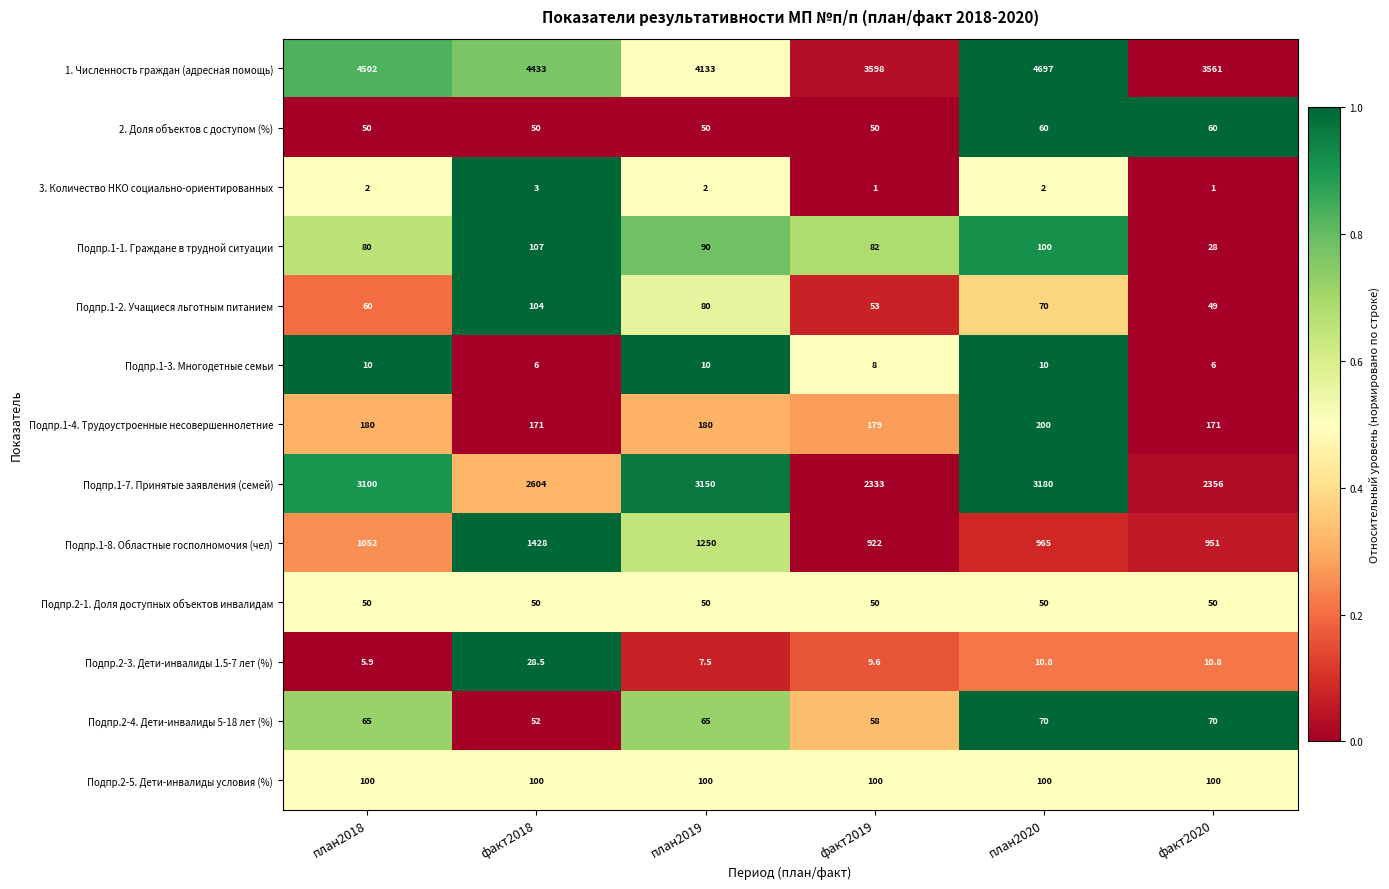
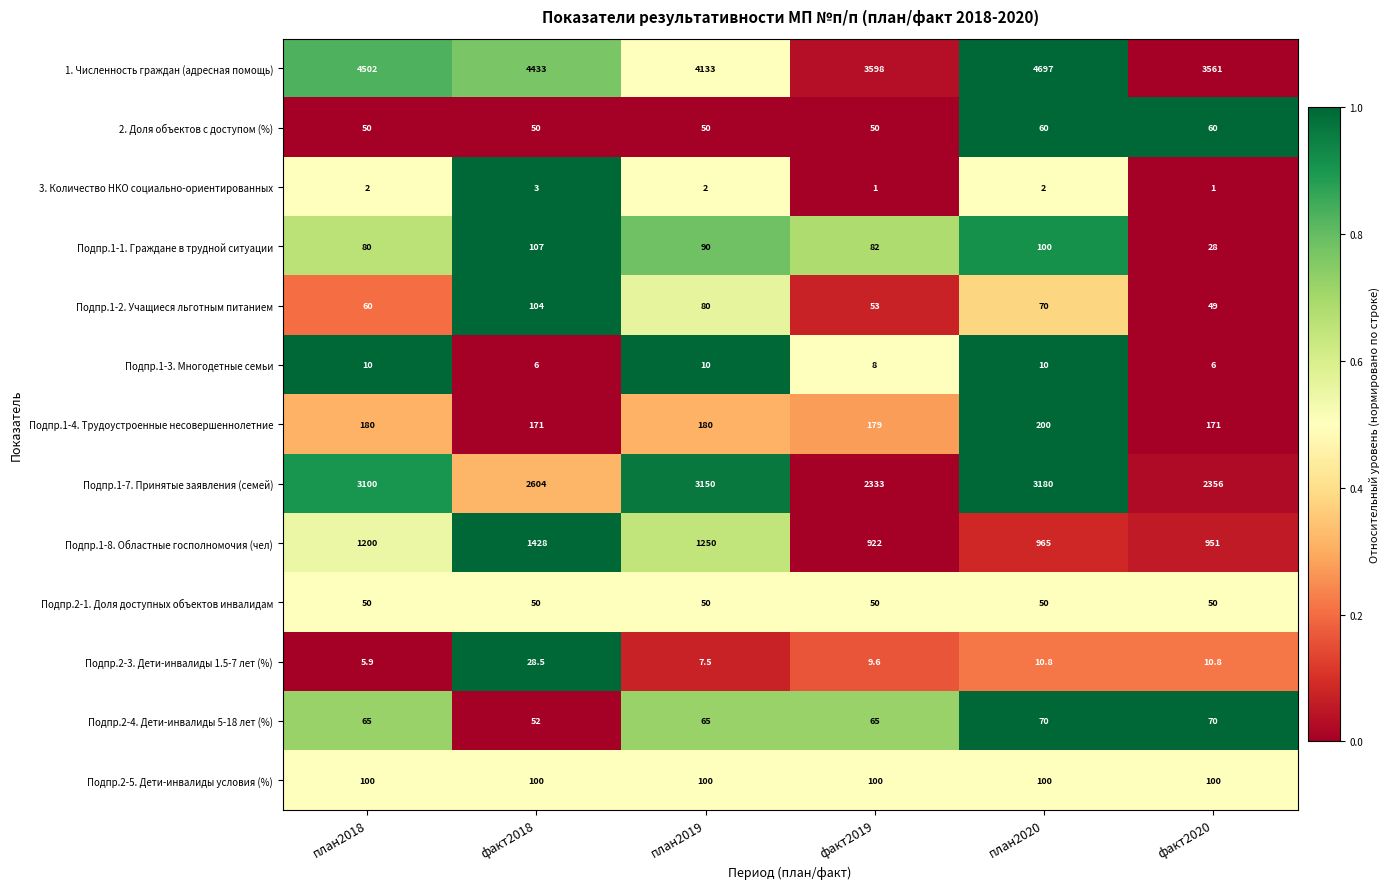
  {
    "1. Численность граждан (адресная помощь)": {
      "план2018": 4502,
      "факт2018": 4433,
      "план2019": 4133,
      "факт2019": 3598,
      "план2020": 4697,
      "факт2020": 3561
    },
    "2. Доля объектов с доступом (%)": {
      "план2018": 50,
      "факт2018": 50,
      "план2019": 50,
      "факт2019": 50,
      "план2020": 60,
      "факт2020": 60
    },
    "3. Количество НКО социально-ориентированных": {
      "план2018": 2,
      "факт2018": 3,
      "план2019": 2,
      "факт2019": 1,
      "план2020": 2,
      "факт2020": 1
    },
    "Подпр.1-1. Граждане в трудной ситуации": {
      "план2018": 80,
      "факт2018": 107,
      "план2019": 90,
      "факт2019": 82,
      "план2020": 100,
      "факт2020": 28
    },
    "Подпр.1-2. Учащиеся льготным питанием": {
      "план2018": 60,
      "факт2018": 104,
      "план2019": 80,
      "факт2019": 53,
      "план2020": 70,
      "факт2020": 49
    },
    "Подпр.1-3. Многодетные семьи": {
      "план2018": 10,
      "факт2018": 6,
      "план2019": 10,
      "факт2019": 8,
      "план2020": 10,
      "факт2020": 6
    },
    "Подпр.1-4. Трудоустроенные несовершеннолетние": {
      "план2018": 180,
      "факт2018": 171,
      "план2019": 180,
      "факт2019": 179,
      "план2020": 200,
      "факт2020": 171
    },
    "Подпр.1-7. Принятые заявления (семей)": {
      "план2018": 3100,
      "факт2018": 2604,
      "план2019": 3150,
      "факт2019": 2333,
      "план2020": 3180,
      "факт2020": 2356
    },
    "Подпр.1-8. Областные госполномочия (чел)": {
-     "план2018": 1052,
+     "план2018": 1200,
      "факт2018": 1428,
      "план2019": 1250,
      "факт2019": 922,
      "план2020": 965,
      "факт2020": 951
    },
    "Подпр.2-1. Доля доступных объектов инвалидам": {
      "план2018": 50,
      "факт2018": 50,
      "план2019": 50,
      "факт2019": 50,
      "план2020": 50,
      "факт2020": 50
    },
    "Подпр.2-3. Дети-инвалиды 1.5-7 лет (%)": {
      "план2018": 5.9,
      "факт2018": 28.5,
      "план2019": 7.5,
      "факт2019": 9.6,
      "план2020": 10.8,
      "факт2020": 10.8
    },
    "Подпр.2-4. Дети-инвалиды 5-18 лет (%)": {
      "план2018": 65,
      "факт2018": 52,
      "план2019": 65,
-     "факт2019": 58,
+     "факт2019": 65,
      "план2020": 70,
      "факт2020": 70
    },
    "Подпр.2-5. Дети-инвалиды условия (%)": {
      "план2018": 100,
      "факт2018": 100,
      "план2019": 100,
      "факт2019": 100,
      "план2020": 100,
      "факт2020": 100
    }
  }
